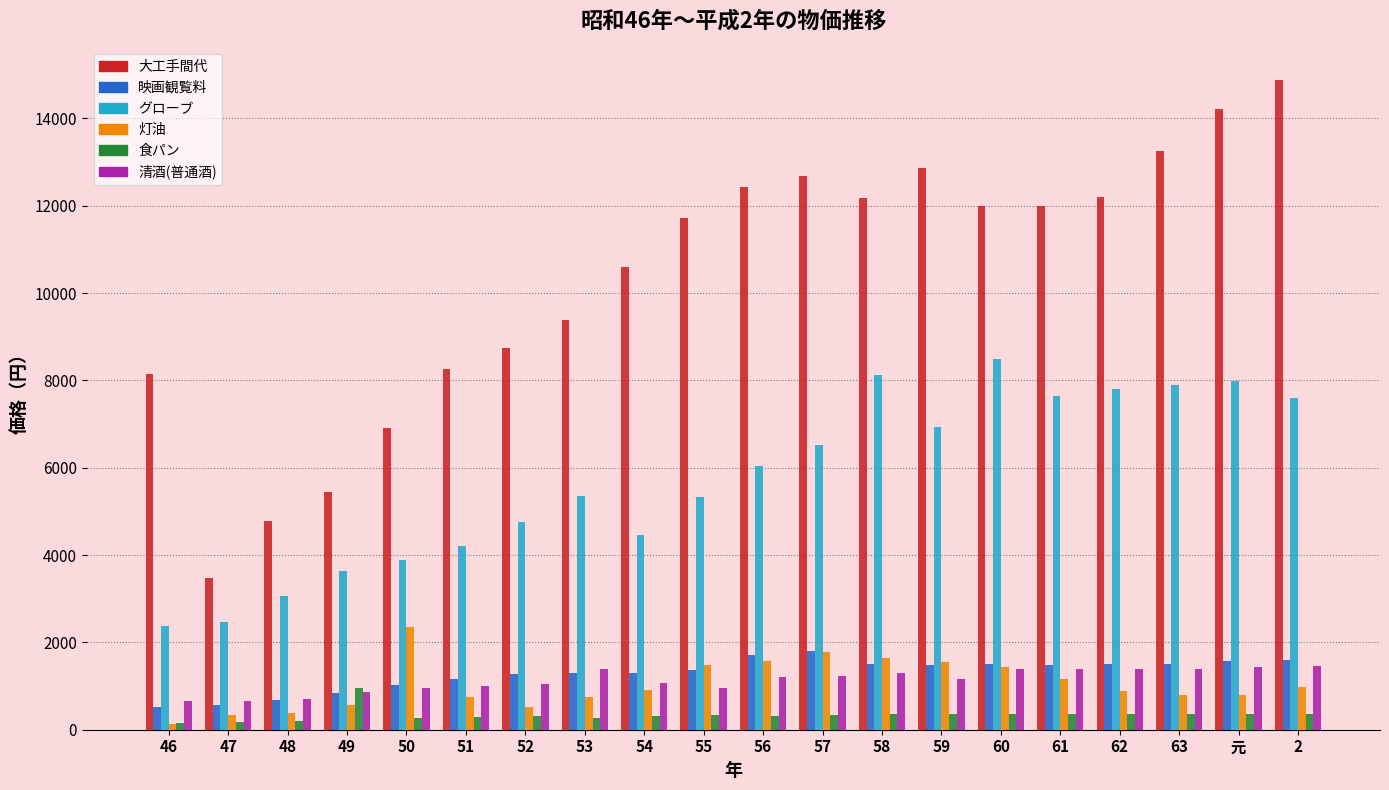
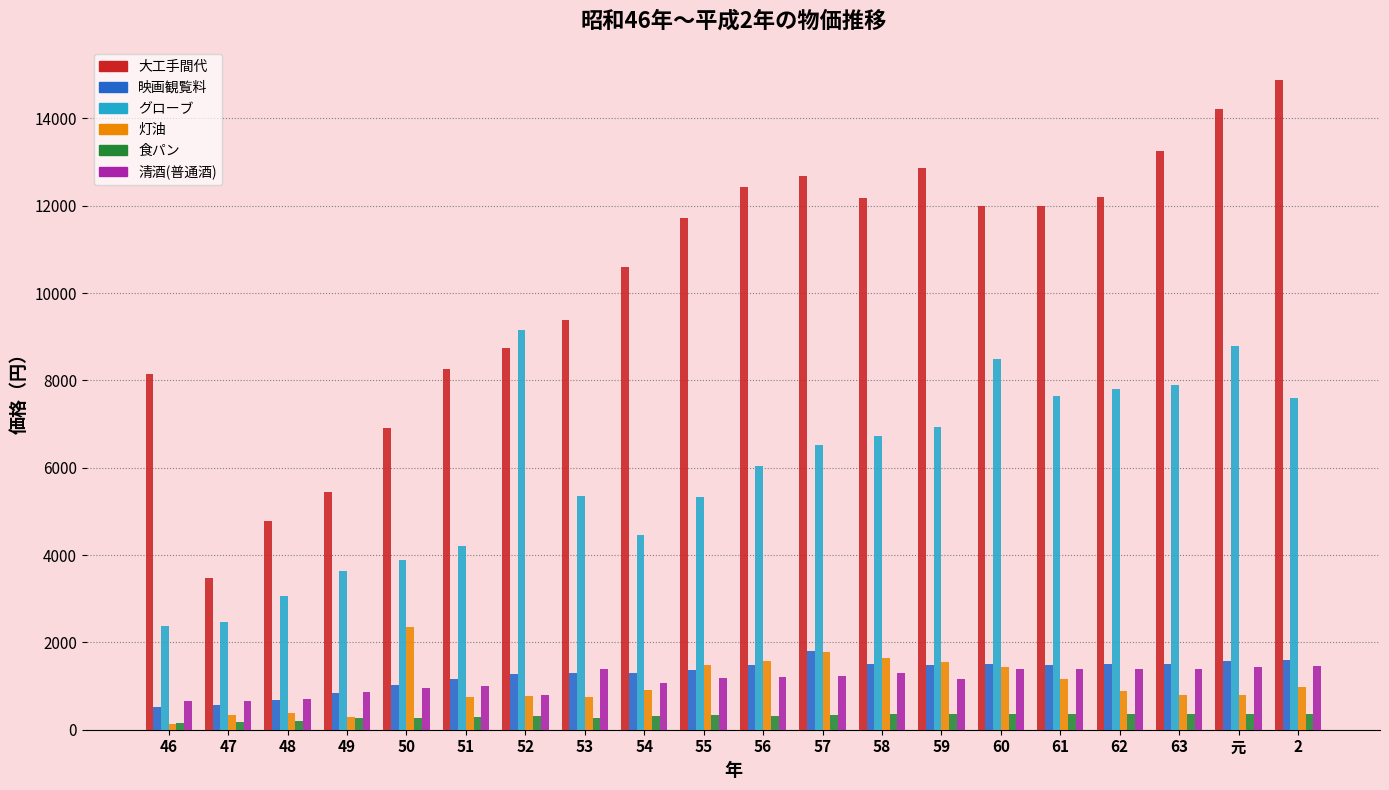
  {
    "大工手間代": {
      "46": 8100,
      "47": 3500,
      "48": 4800,
      "49": 5500,
      "50": 6900,
      "51": 8300,
      "52": 8800,
      "53": 9400,
      "54": 10600,
      "55": 11700,
      "56": 12400,
      "57": 12700,
      "58": 12200,
      "59": 12900,
      "60": 12000,
      "61": 12000,
      "62": 12200,
      "63": 13300,
      "元": 14200,
      "2": 14900
    },
    "映画観覧料": {
      "46": 500,
      "47": 600,
      "48": 700,
      "49": 800,
      "50": 1000,
      "51": 1200,
      "52": 1300,
      "53": 1300,
      "54": 1300,
      "55": 1400,
-     "56": 1700,
+     "56": 1500,
      "57": 1800,
      "58": 1500,
      "59": 1500,
      "60": 1500,
      "61": 1500,
      "62": 1500,
      "63": 1500,
      "元": 1600,
      "2": 1600
    },
    "グローブ": {
      "46": 2400,
      "47": 2500,
      "48": 3100,
      "49": 3600,
      "50": 3900,
      "51": 4200,
-     "52": 4800,
+     "52": 9100,
      "53": 5400,
      "54": 4500,
      "55": 5300,
      "56": 6000,
      "57": 6500,
-     "58": 8100,
+     "58": 6700,
      "59": 6900,
      "60": 8500,
      "61": 7600,
      "62": 7800,
      "63": 7900,
-     "元": 8000,
+     "元": 8800,
      "2": 7600
    },
    "灯油": {
      "46": 100,
      "47": 300,
      "48": 400,
-     "49": 600,
+     "49": 300,
      "50": 2400,
      "51": 800,
-     "52": 500,
+     "52": 800,
      "53": 700,
      "54": 900,
      "55": 1500,
      "56": 1600,
      "57": 1800,
      "58": 1600,
      "59": 1500,
      "60": 1400,
      "61": 1200,
      "62": 900,
      "63": 800,
      "元": 800,
      "2": 1000
    },
    "食パン": {
      "46": 200,
      "47": 200,
      "48": 200,
-     "49": 1000,
+     "49": 300,
      "50": 300,
      "51": 300,
      "52": 300,
      "53": 300,
      "54": 300,
      "55": 300,
      "56": 300,
      "57": 300,
      "58": 400,
      "59": 400,
      "60": 400,
      "61": 400,
      "62": 400,
      "63": 400,
      "元": 400,
      "2": 400
    },
    "清酒(普通酒)": {
      "46": 700,
      "47": 700,
      "48": 700,
      "49": 900,
      "50": 1000,
      "51": 1000,
-     "52": 1000,
+     "52": 800,
      "53": 1400,
      "54": 1100,
-     "55": 1000,
+     "55": 1200,
      "56": 1200,
      "57": 1200,
      "58": 1300,
      "59": 1200,
      "60": 1400,
      "61": 1400,
      "62": 1400,
      "63": 1400,
      "元": 1400,
      "2": 1500
    }
  }
